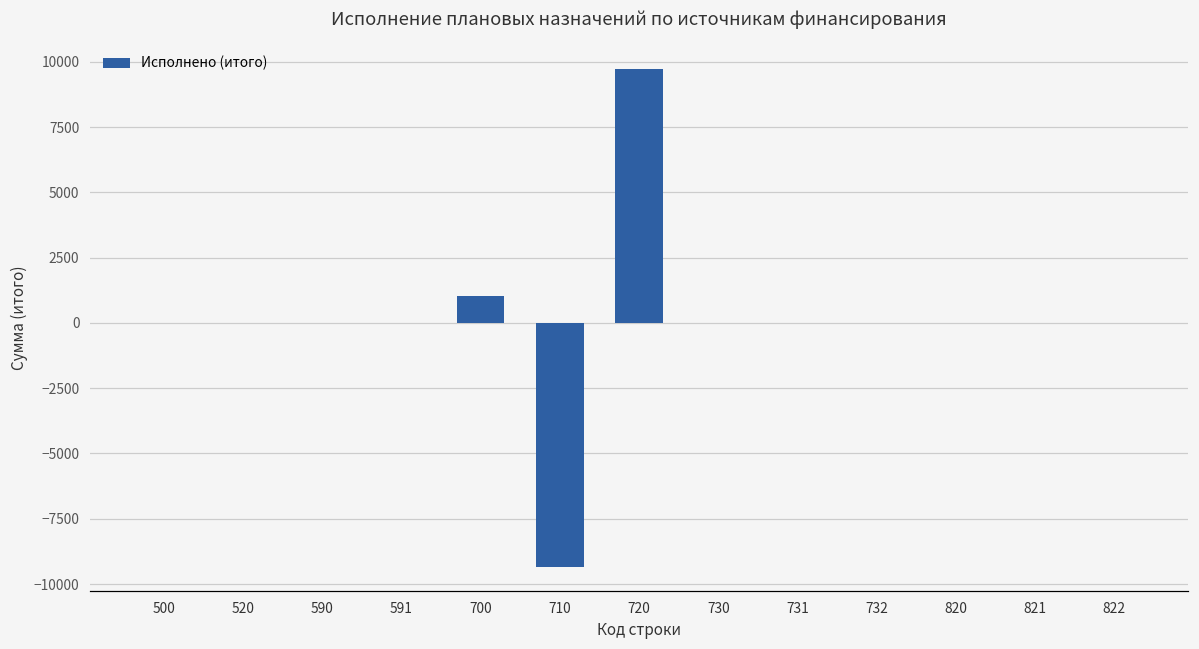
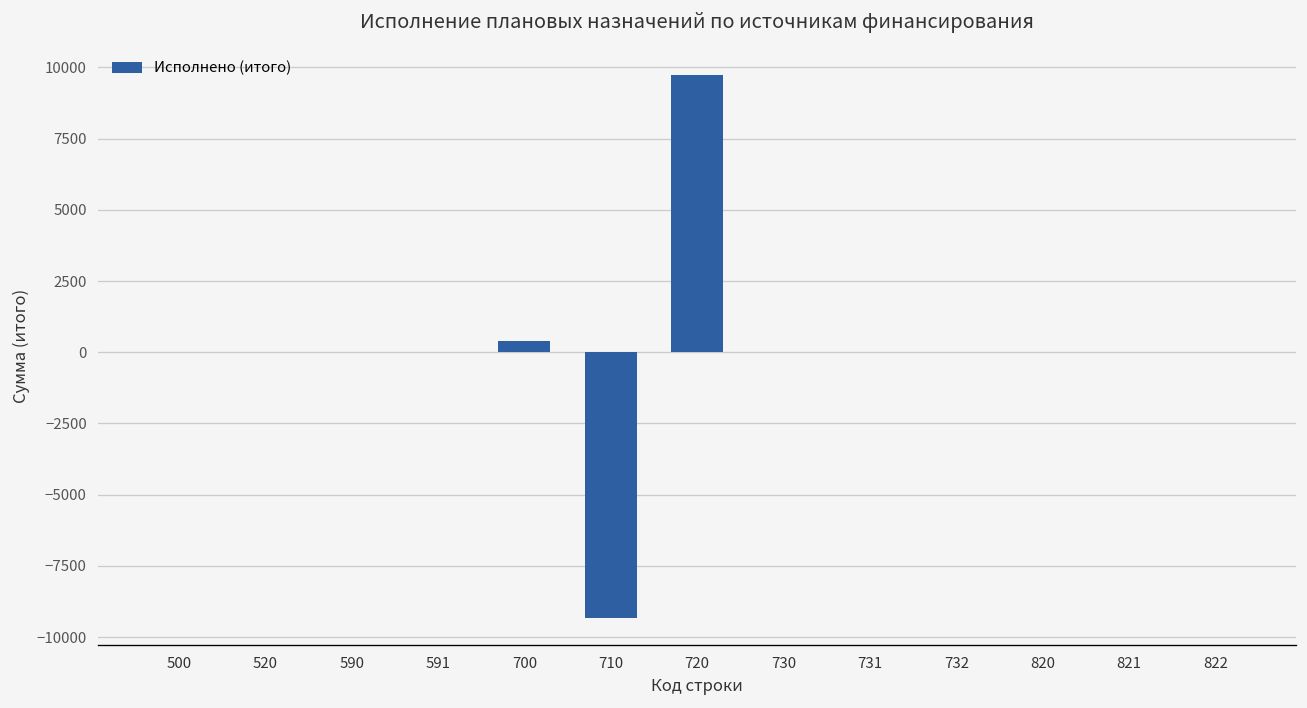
  {
    "500": 0,
    "520": 0,
    "590": 0,
    "591": 0,
-   "700": 1000,
+   "700": 400,
    "710": -9300,
    "720": 9700,
    "730": 0,
    "731": 0,
    "732": 0,
    "820": 0,
    "821": 0,
    "822": 0
  }
